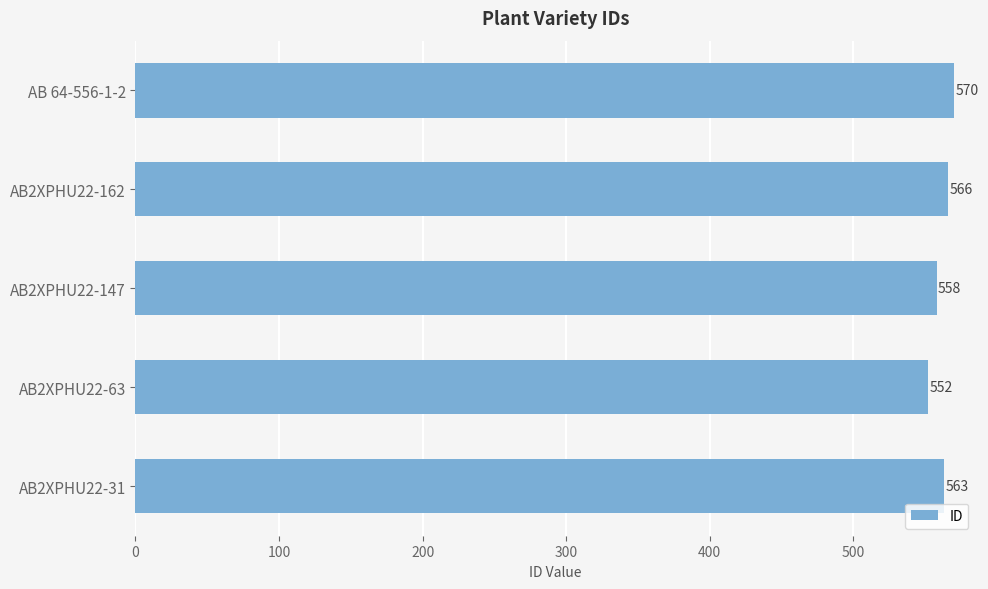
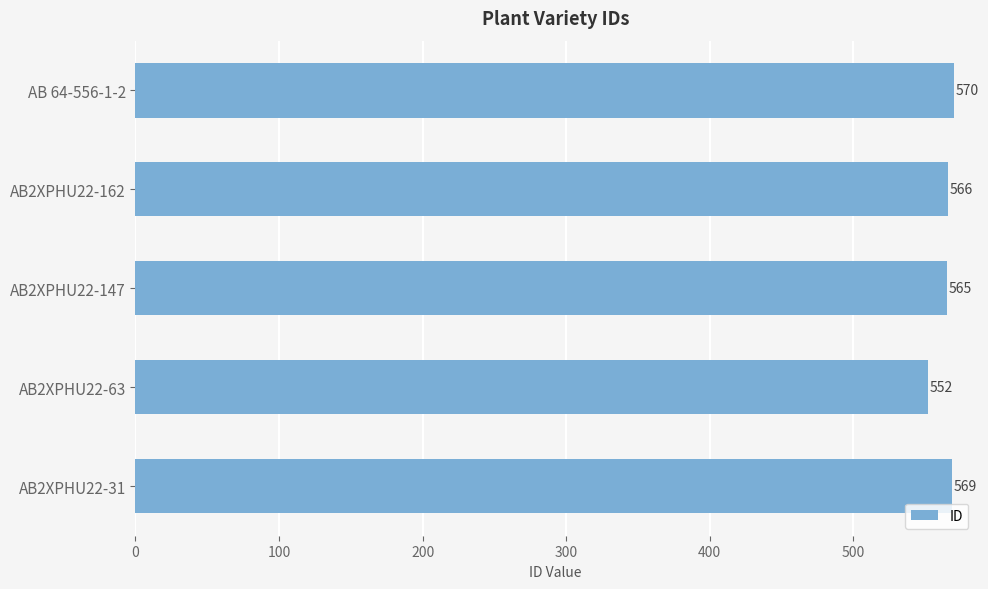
  {
    "AB 64-556-1-2": 570,
    "AB2XPHU22-162": 566,
-   "AB2XPHU22-147": 558,
+   "AB2XPHU22-147": 565,
    "AB2XPHU22-63": 552,
-   "AB2XPHU22-31": 563
+   "AB2XPHU22-31": 569
  }
